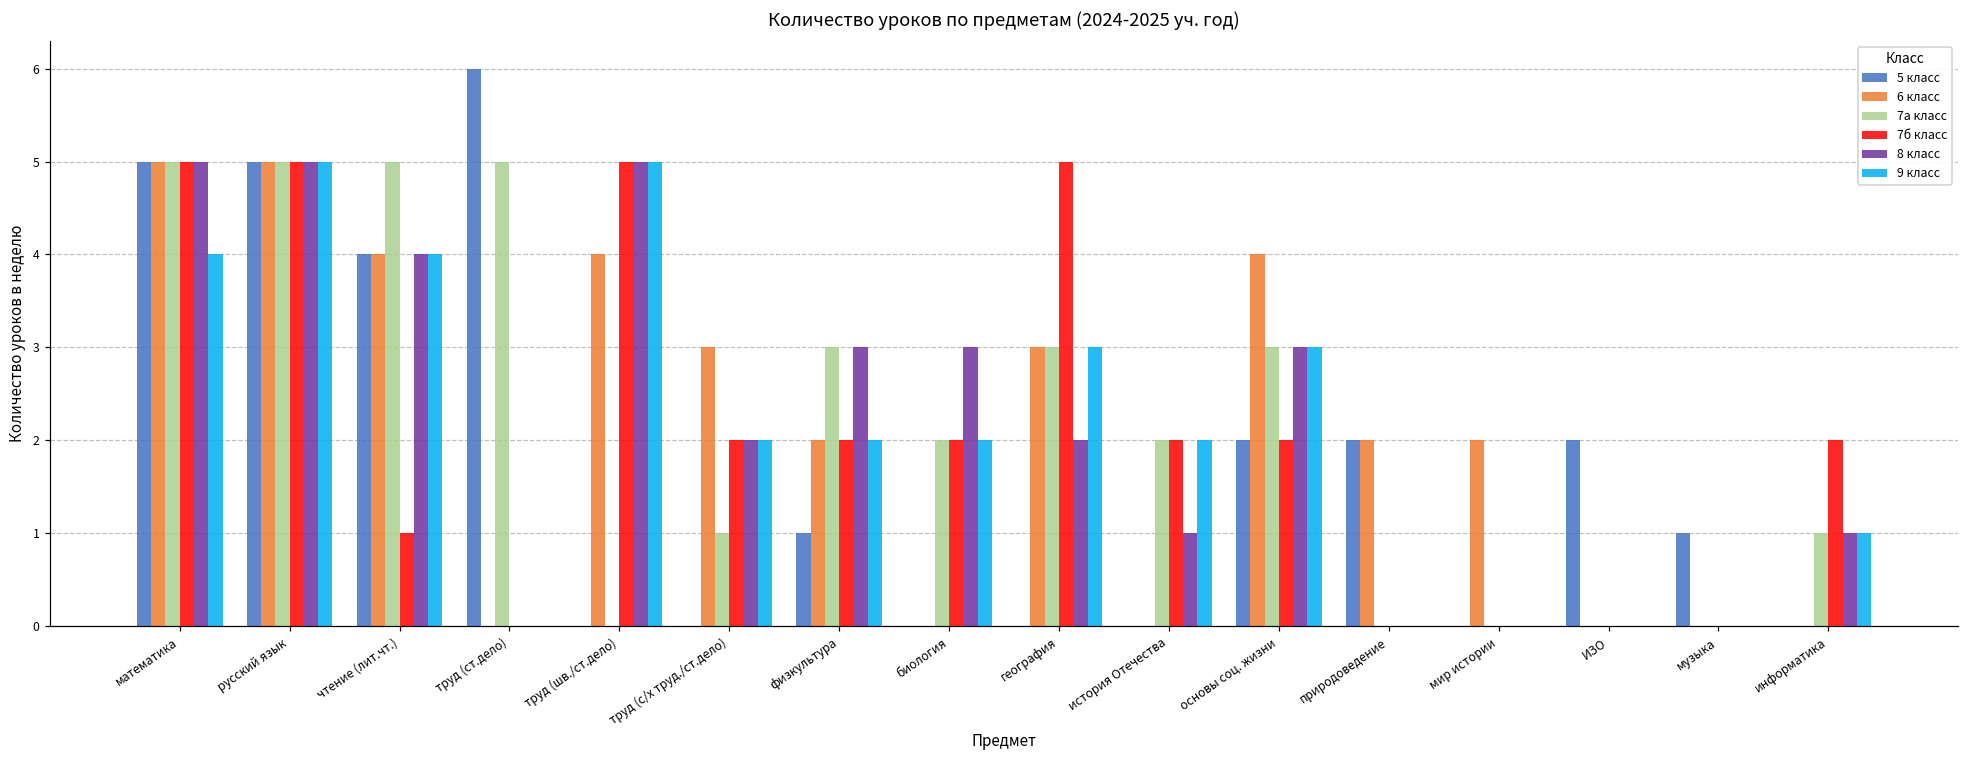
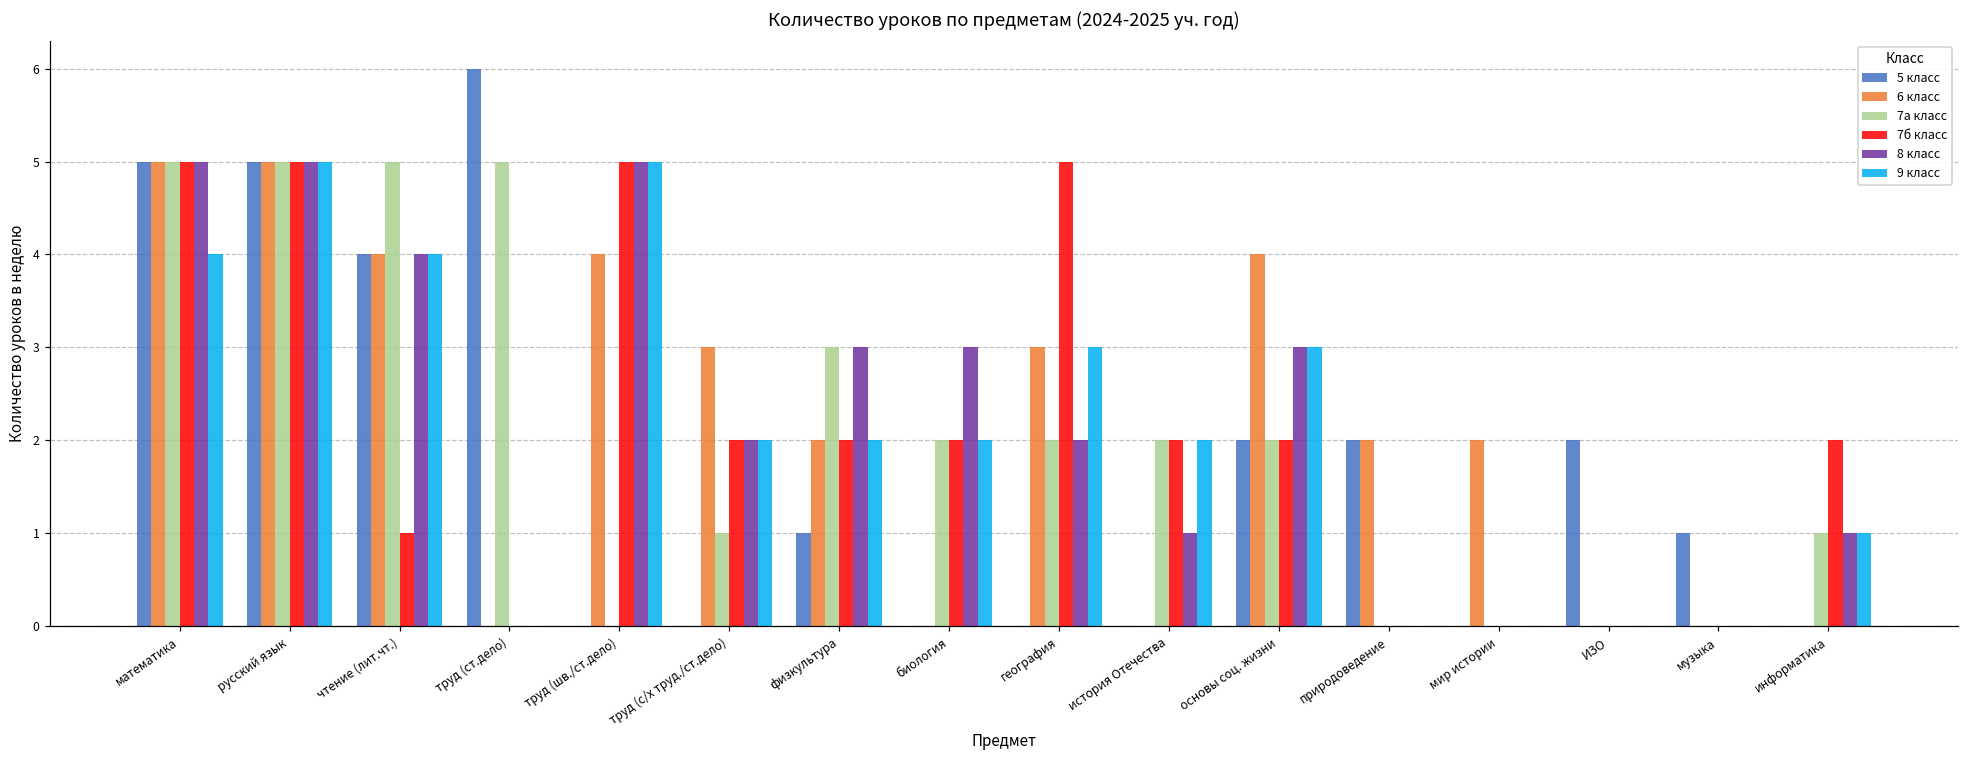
  {
    "5 класс": {
      "математика": 5,
      "русский язык": 5,
      "чтение (лит.чт.)": 4,
      "труд (ст.дело)": 6,
      "труд (шв./ст.дело)": 0,
      "труд (с/х труд./ст.дело)": 0,
      "физкультура": 1,
      "биология": 0,
      "география": 0,
      "история Отечества": 0,
      "основы соц. жизни": 2,
      "природоведение": 2,
      "мир истории": 0,
      "ИЗО": 2,
      "музыка": 1,
      "информатика": 0
    },
    "6 класс": {
      "математика": 5,
      "русский язык": 5,
      "чтение (лит.чт.)": 4,
      "труд (ст.дело)": 0,
      "труд (шв./ст.дело)": 4,
      "труд (с/х труд./ст.дело)": 3,
      "физкультура": 2,
      "биология": 0,
      "география": 3,
      "история Отечества": 0,
      "основы соц. жизни": 4,
      "природоведение": 2,
      "мир истории": 2,
      "ИЗО": 0,
      "музыка": 0,
      "информатика": 0
    },
    "7а класс": {
      "математика": 5,
      "русский язык": 5,
      "чтение (лит.чт.)": 5,
      "труд (ст.дело)": 5,
      "труд (шв./ст.дело)": 0,
      "труд (с/х труд./ст.дело)": 1,
      "физкультура": 3,
      "биология": 2,
-     "география": 3,
+     "география": 2,
      "история Отечества": 2,
-     "основы соц. жизни": 3,
+     "основы соц. жизни": 2,
      "природоведение": 0,
      "мир истории": 0,
      "ИЗО": 0,
      "музыка": 0,
      "информатика": 1
    },
    "7б класс": {
      "математика": 5,
      "русский язык": 5,
      "чтение (лит.чт.)": 1,
      "труд (ст.дело)": 0,
      "труд (шв./ст.дело)": 5,
      "труд (с/х труд./ст.дело)": 2,
      "физкультура": 2,
      "биология": 2,
      "география": 5,
      "история Отечества": 2,
      "основы соц. жизни": 2,
      "природоведение": 0,
      "мир истории": 0,
      "ИЗО": 0,
      "музыка": 0,
      "информатика": 2
    },
    "8 класс": {
      "математика": 5,
      "русский язык": 5,
      "чтение (лит.чт.)": 4,
      "труд (ст.дело)": 0,
      "труд (шв./ст.дело)": 5,
      "труд (с/х труд./ст.дело)": 2,
      "физкультура": 3,
      "биология": 3,
      "география": 2,
      "история Отечества": 1,
      "основы соц. жизни": 3,
      "природоведение": 0,
      "мир истории": 0,
      "ИЗО": 0,
      "музыка": 0,
      "информатика": 1
    },
    "9 класс": {
      "математика": 4,
      "русский язык": 5,
      "чтение (лит.чт.)": 4,
      "труд (ст.дело)": 0,
      "труд (шв./ст.дело)": 5,
      "труд (с/х труд./ст.дело)": 2,
      "физкультура": 2,
      "биология": 2,
      "география": 3,
      "история Отечества": 2,
      "основы соц. жизни": 3,
      "природоведение": 0,
      "мир истории": 0,
      "ИЗО": 0,
      "музыка": 0,
      "информатика": 1
    }
  }
